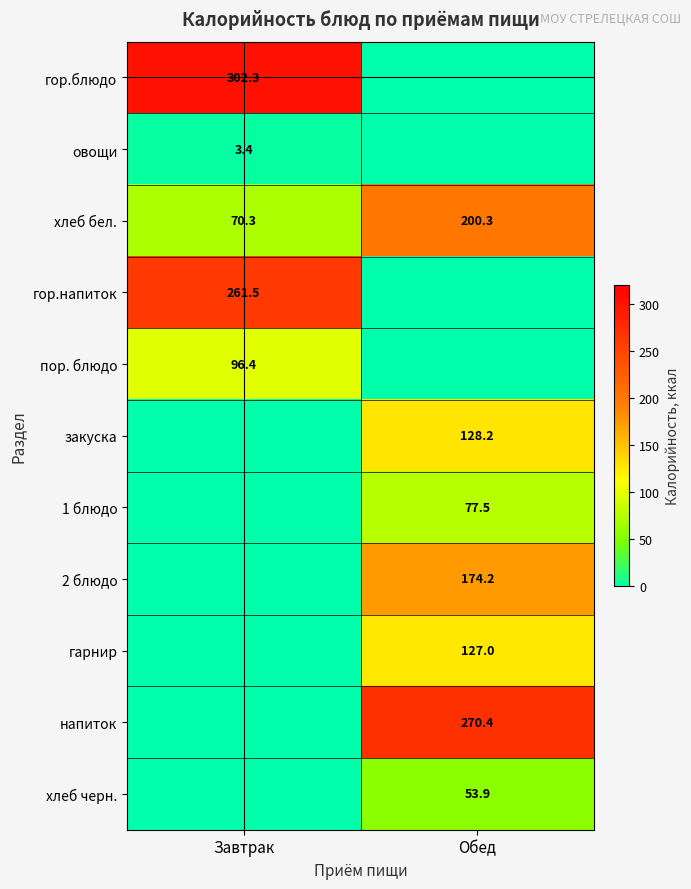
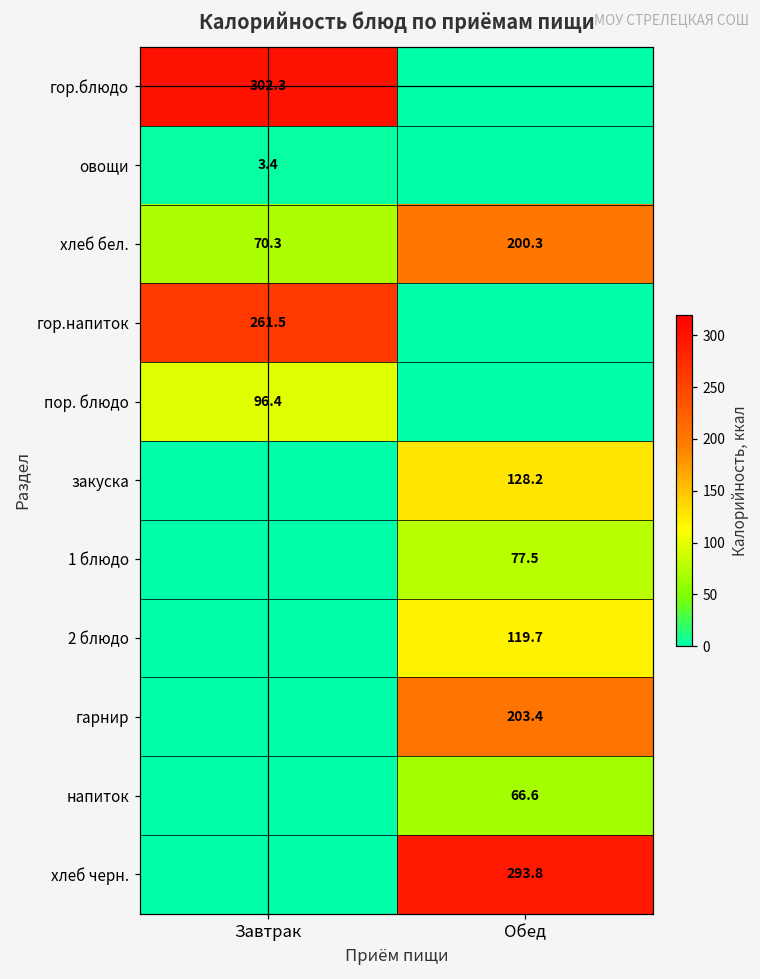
  {
    "гор.блюдо": {
      "Завтрак": 302.3
    },
    "овощи": {
      "Завтрак": 3.4
    },
    "хлеб бел.": {
      "Завтрак": 70.3,
      "Обед": 200.3
    },
    "гор.напиток": {
      "Завтрак": 261.5
    },
    "пор. блюдо": {
      "Завтрак": 96.4
    },
    "закуска": {
      "Обед": 128.2
    },
    "1 блюдо": {
      "Обед": 77.5
    },
    "2 блюдо": {
-     "Обед": 174.2
+     "Обед": 119.7
    },
    "гарнир": {
-     "Обед": 127.0
+     "Обед": 203.4
    },
    "напиток": {
-     "Обед": 270.4
+     "Обед": 66.6
    },
    "хлеб черн.": {
-     "Обед": 53.9
+     "Обед": 293.8
    }
  }
